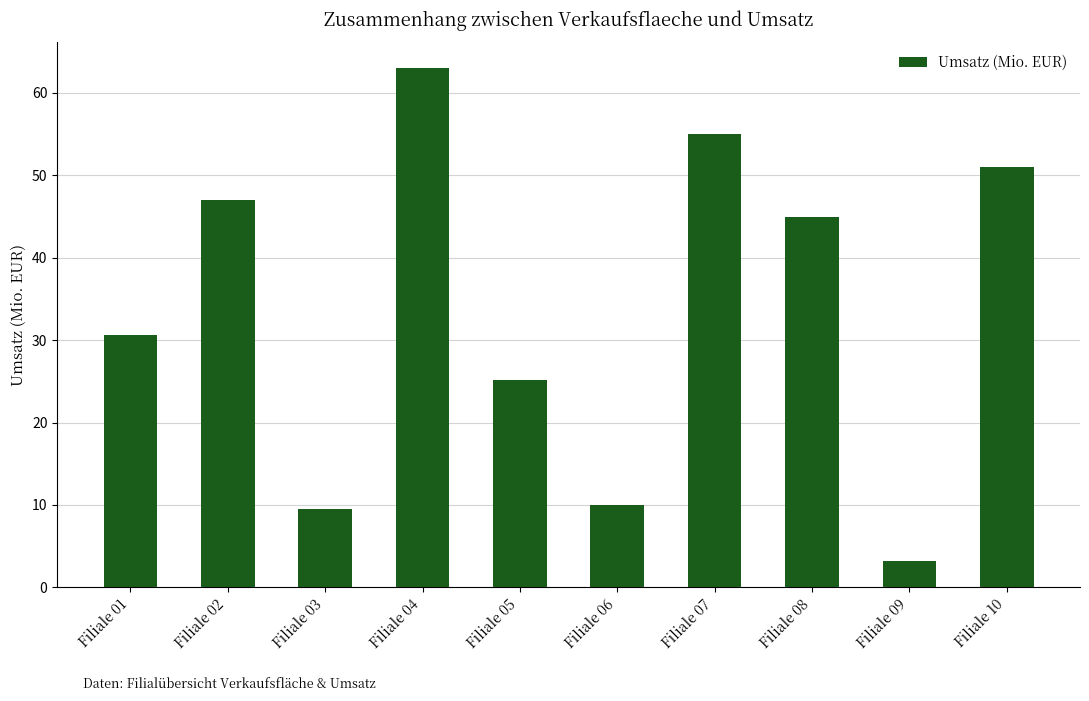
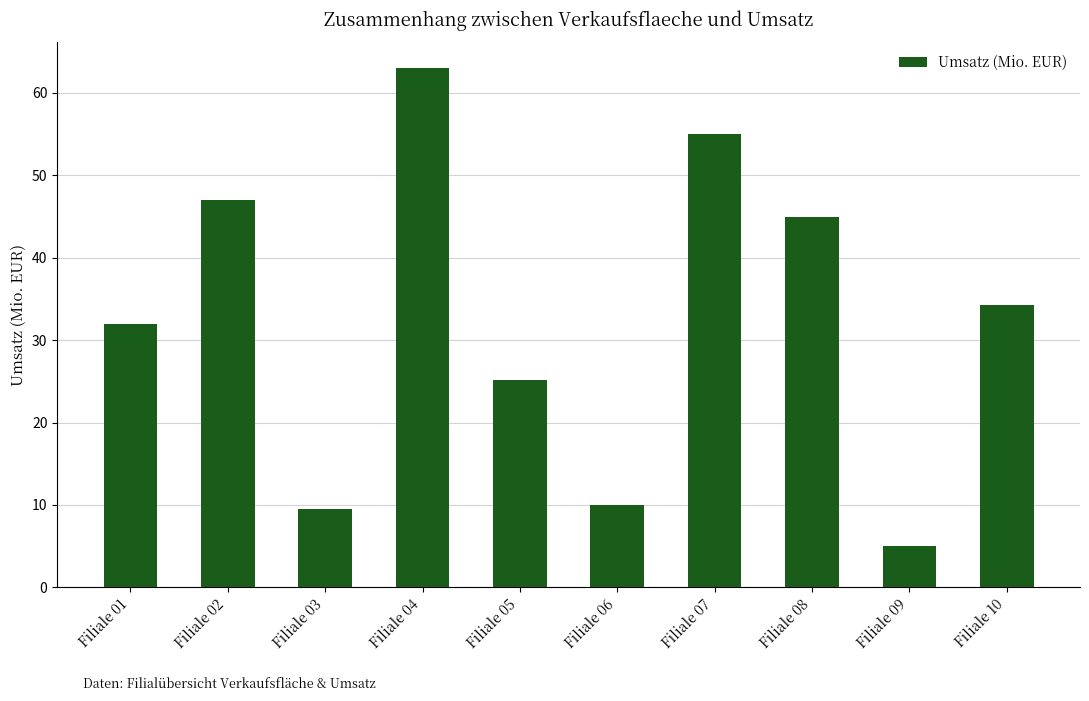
  {
-   "Filiale 01": 31,
+   "Filiale 01": 32,
    "Filiale 02": 47,
    "Filiale 03": 10,
    "Filiale 04": 63,
    "Filiale 05": 25,
    "Filiale 06": 10,
    "Filiale 07": 55,
    "Filiale 08": 45,
-   "Filiale 09": 3,
-   "Filiale 10": 51
+   "Filiale 09": 5,
+   "Filiale 10": 34
  }
